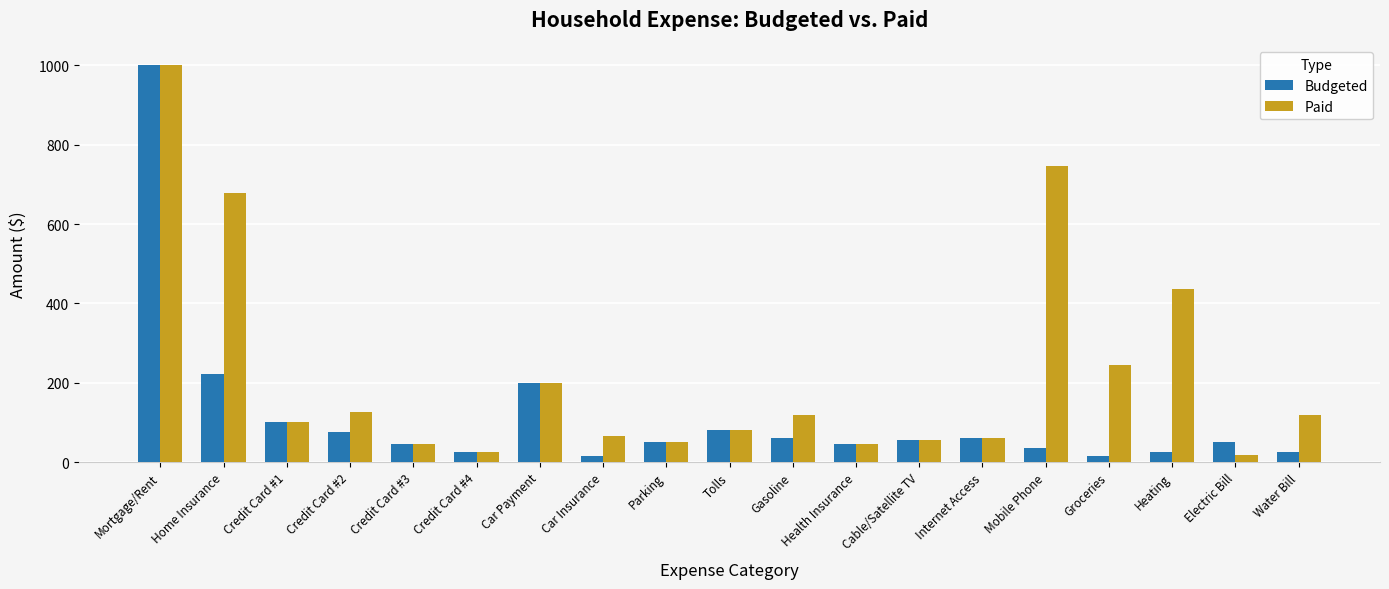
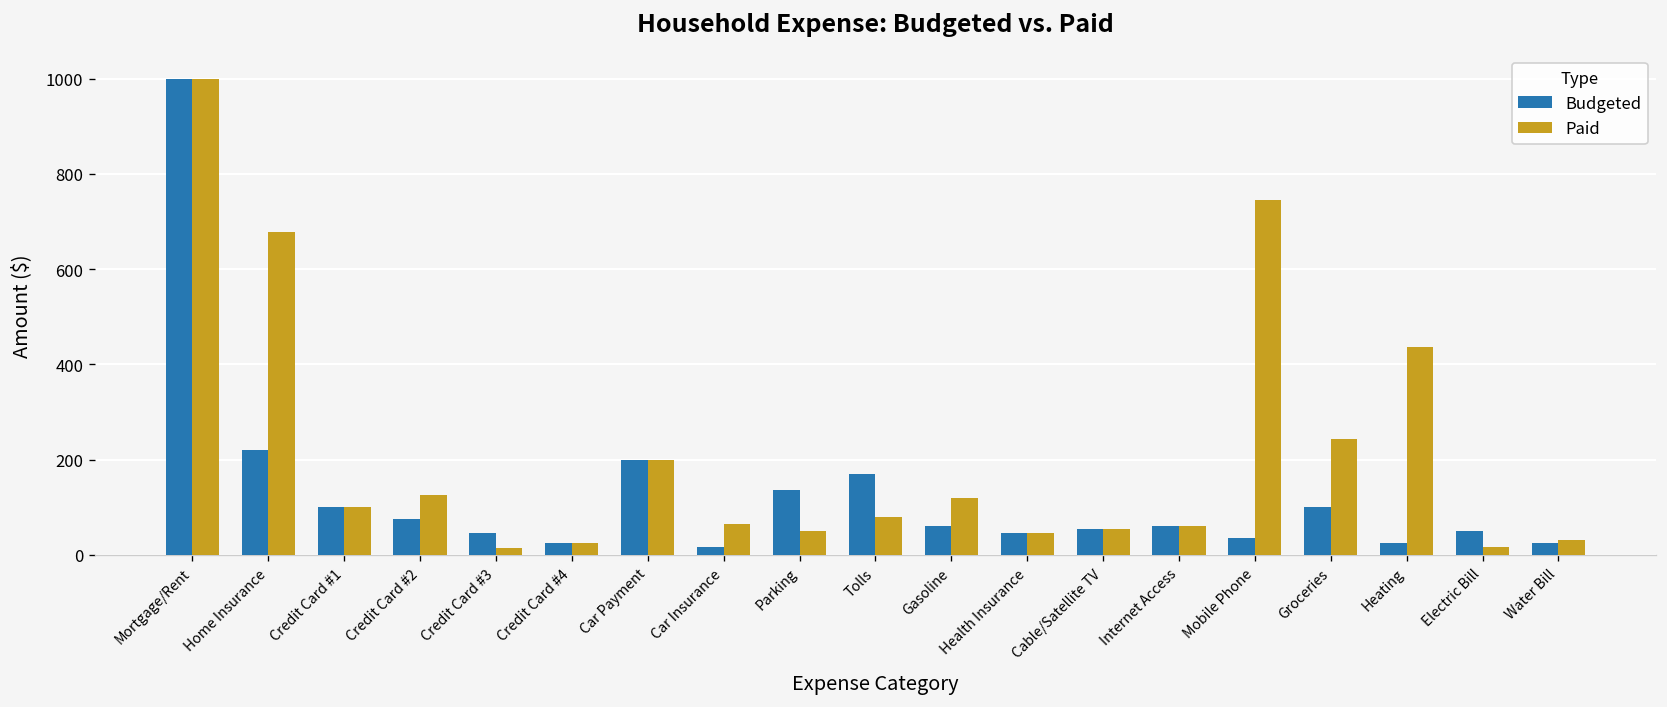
  {
    "Budgeted": {
      "Mortgage/Rent": 1000,
      "Home Insurance": 220,
      "Credit Card #1": 100,
      "Credit Card #2": 80,
      "Credit Card #3": 50,
      "Credit Card #4": 30,
      "Car Payment": 200,
      "Car Insurance": 20,
-     "Parking": 50,
-     "Tolls": 80,
+     "Parking": 140,
+     "Tolls": 170,
      "Gasoline": 60,
      "Health Insurance": 50,
      "Cable/Satellite TV": 60,
      "Internet Access": 60,
      "Mobile Phone": 40,
-     "Groceries": 20,
+     "Groceries": 100,
      "Heating": 30,
      "Electric Bill": 50,
      "Water Bill": 30
    },
    "Paid": {
      "Mortgage/Rent": 1000,
      "Home Insurance": 680,
      "Credit Card #1": 100,
      "Credit Card #2": 130,
-     "Credit Card #3": 50,
+     "Credit Card #3": 10,
      "Credit Card #4": 30,
      "Car Payment": 200,
      "Car Insurance": 70,
      "Parking": 50,
      "Tolls": 80,
      "Gasoline": 120,
      "Health Insurance": 50,
      "Cable/Satellite TV": 60,
      "Internet Access": 60,
      "Mobile Phone": 750,
      "Groceries": 240,
      "Heating": 440,
      "Electric Bill": 20,
-     "Water Bill": 120
+     "Water Bill": 30
    }
  }
